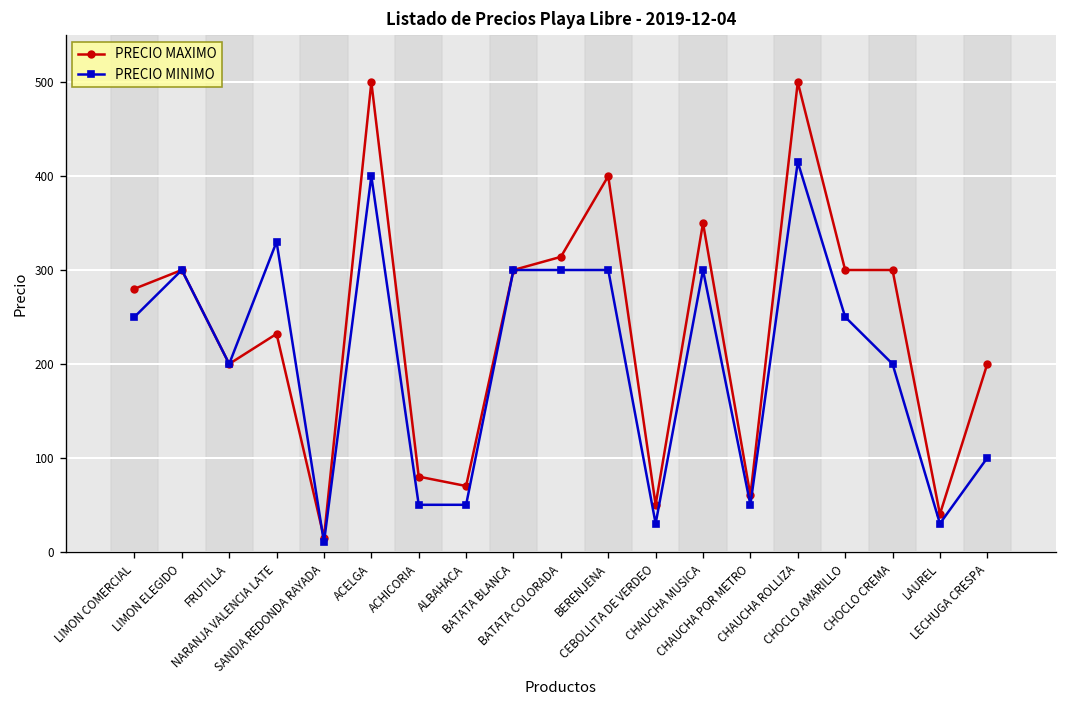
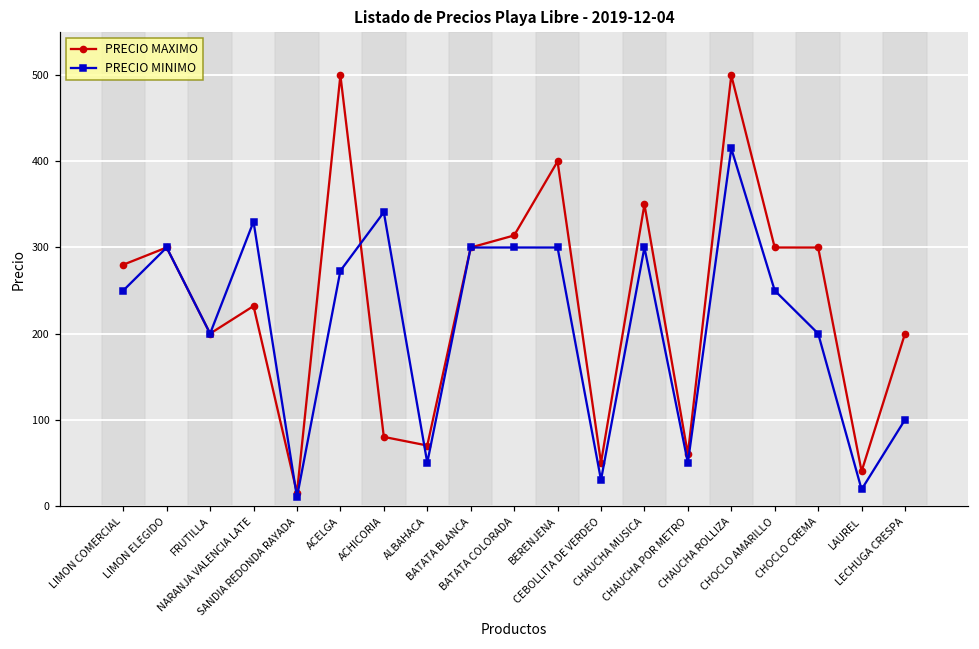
  {
    "PRECIO MAXIMO": {
      "LIMON COMERCIAL": 280,
      "NARANJA VALENCIA LATE": 230,
      "SANDIA REDONDA RAYADA": 20,
      "ACELGA": 500,
      "ACHICORIA": 80,
      "ALBAHACA": 70,
      "BATATA COLORADA": 310,
      "BERENJENA": 400,
      "CEBOLLITA DE VERDEO": 50,
      "CHAUCHA MUSICA": 350,
      "CHAUCHA POR METRO": 60,
      "CHAUCHA ROLLIZA": 500,
      "CHOCLO AMARILLO": 300,
      "CHOCLO CREMA": 300,
      "LAUREL": 40,
      "LECHUGA CRESPA": 200
    },
    "PRECIO MINIMO": {
      "LIMON COMERCIAL": 250,
      "NARANJA VALENCIA LATE": 330,
      "SANDIA REDONDA RAYADA": 10,
-     "ACELGA": 400,
-     "ACHICORIA": 50,
+     "ACELGA": 270,
+     "ACHICORIA": 340,
      "ALBAHACA": 50,
      "BATATA COLORADA": 300,
      "BERENJENA": 300,
      "CEBOLLITA DE VERDEO": 30,
      "CHAUCHA MUSICA": 300,
      "CHAUCHA POR METRO": 50,
      "CHAUCHA ROLLIZA": 420,
      "CHOCLO AMARILLO": 250,
      "CHOCLO CREMA": 200,
-     "LAUREL": 30,
+     "LAUREL": 20,
      "LECHUGA CRESPA": 100
    }
  }
